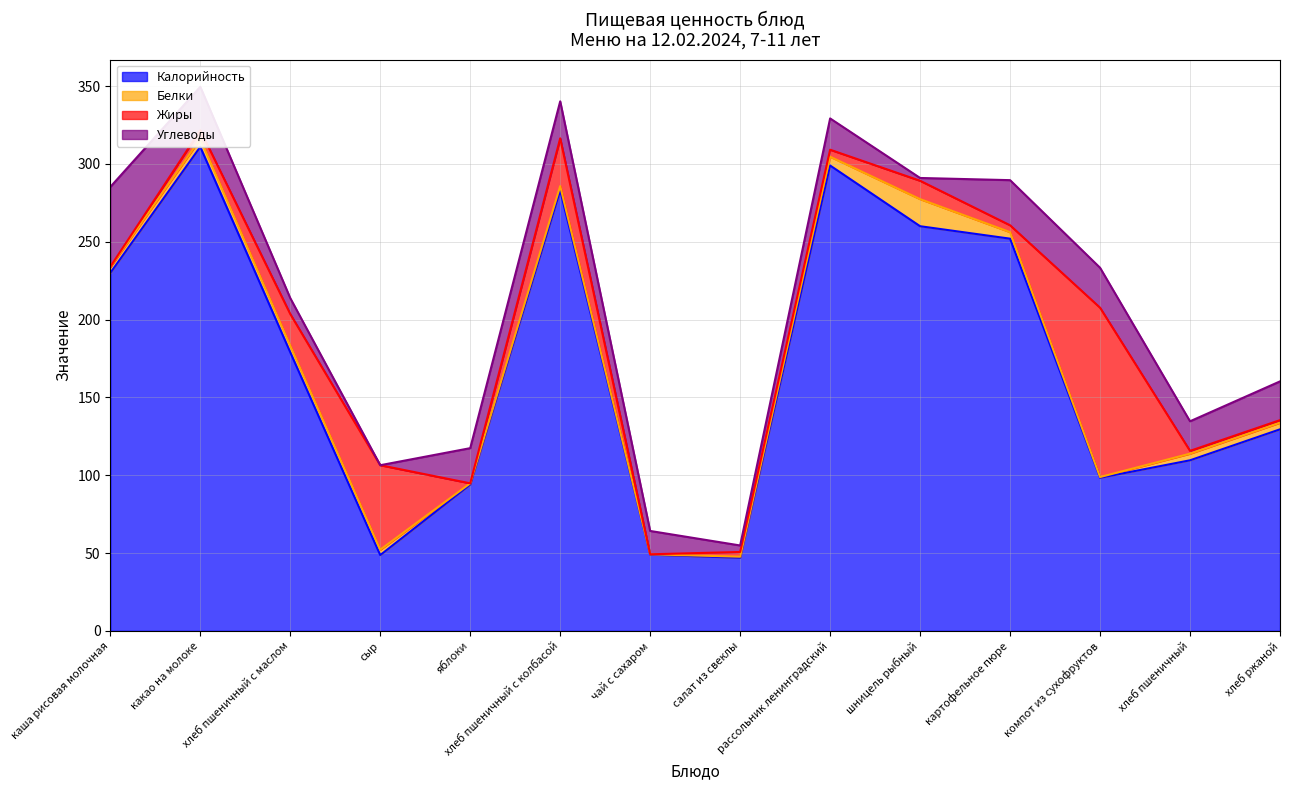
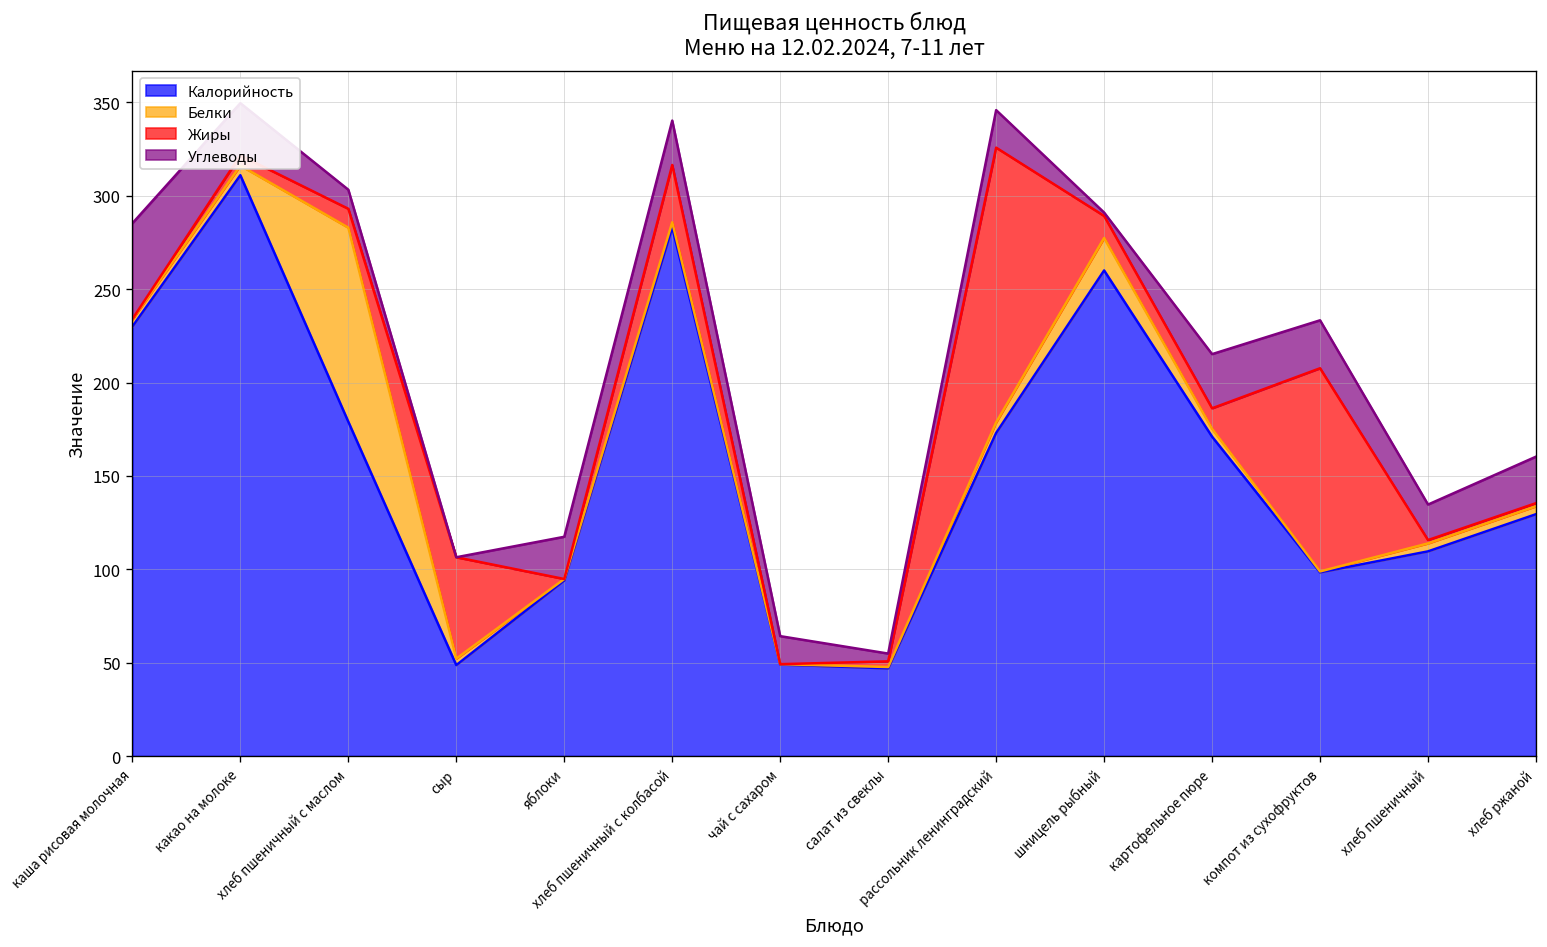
  {
    "Калорийность": {
      "каша рисовая молочная": 230,
      "какао на молоке": 311,
      "хлеб пшеничный с маслом": 179,
      "сыр": 49,
      "хлеб пшеничный с колбасой": 283,
-     "рассольник ленинградский": 299,
+     "рассольник ленинградский": 173,
      "шницель рыбный": 260,
-     "картофельное пюре": 252,
+     "картофельное пюре": 171,
      "хлеб пшеничный": 110,
      "хлеб ржаной": 130
    },
    "Белки": {
-     "хлеб пшеничный с маслом": 4,
+     "хлеб пшеничный с маслом": 104,
      "сыр": 3,
      "хлеб пшеничный с колбасой": 3,
      "рассольник ленинградский": 6,
      "шницель рыбный": 17,
      "картофельное пюре": 4,
      "хлеб пшеничный": 4,
      "хлеб ржаной": 4
    },
    "Жиры": {
-     "хлеб пшеничный с маслом": 20,
+     "хлеб пшеничный с маслом": 10,
      "хлеб пшеничный с колбасой": 31,
      "салат из свеклы": 3,
-     "рассольник ленинградский": 5,
+     "рассольник ленинградский": 147,
      "шницель рыбный": 12,
-     "картофельное пюре": 4,
+     "картофельное пюре": 11,
      "компот из сухофруктов": 109,
      "хлеб пшеничный": 2,
      "хлеб ржаной": 2
    },
    "Углеводы": {
      "каша рисовая молочная": 51,
      "хлеб пшеничный с маслом": 10,
      "яблоки": 23,
      "хлеб пшеничный с колбасой": 24,
      "чай с сахаром": 15,
      "салат из свеклы": 4,
      "рассольник ленинградский": 20,
      "шницель рыбный": 2,
      "картофельное пюре": 29,
      "компот из сухофруктов": 26,
      "хлеб пшеничный": 19,
      "хлеб ржаной": 25
    }
  }
